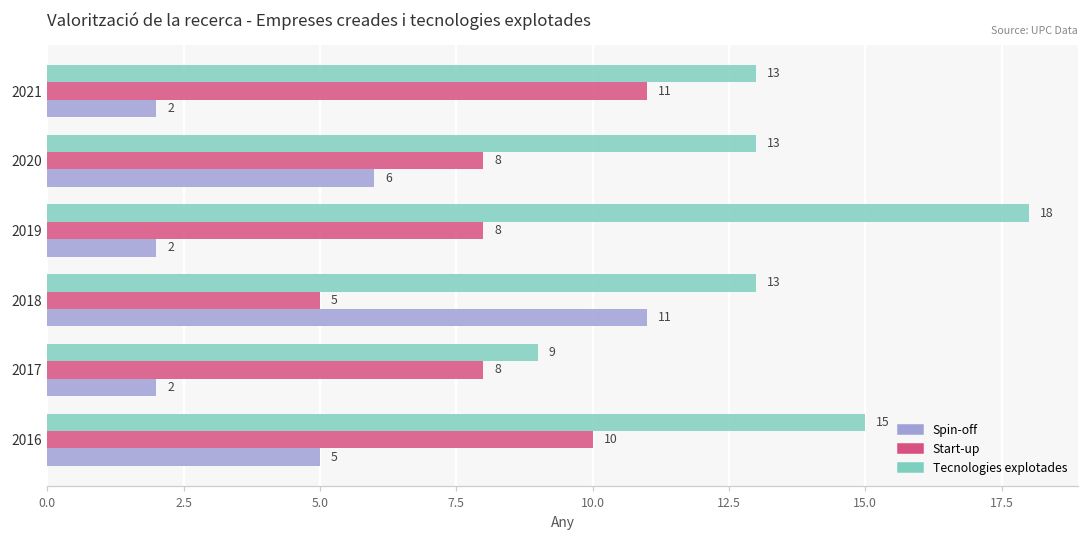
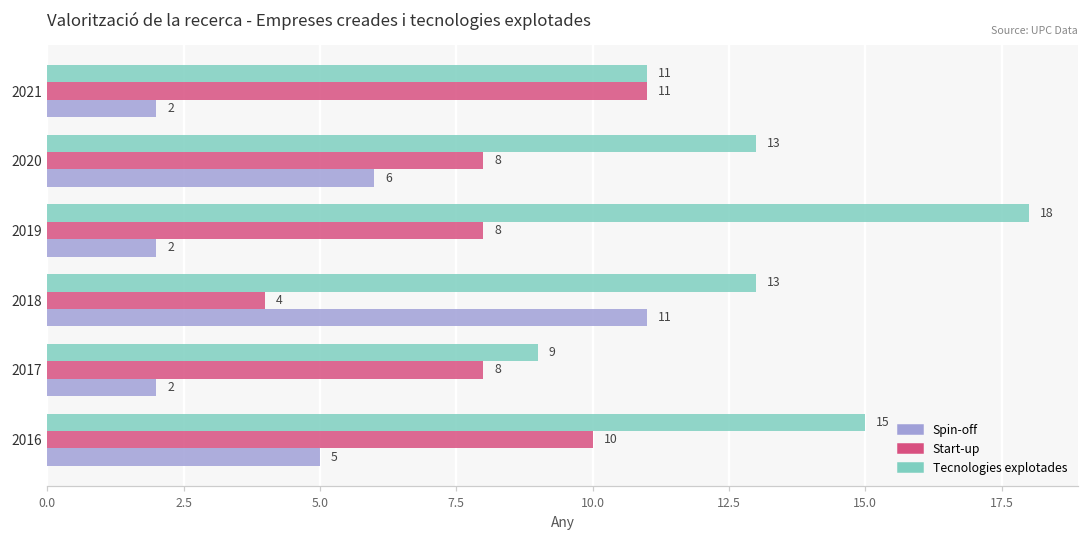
  {
    "Spin-off": {
      "2021": 2,
      "2020": 6,
      "2019": 2,
      "2018": 11,
      "2017": 2,
      "2016": 5
    },
    "Start-up": {
      "2021": 11,
      "2020": 8,
      "2019": 8,
-     "2018": 5,
+     "2018": 4,
      "2017": 8,
      "2016": 10
    },
    "Tecnologies explotades": {
-     "2021": 13,
+     "2021": 11,
      "2020": 13,
      "2019": 18,
      "2018": 13,
      "2017": 9,
      "2016": 15
    }
  }
